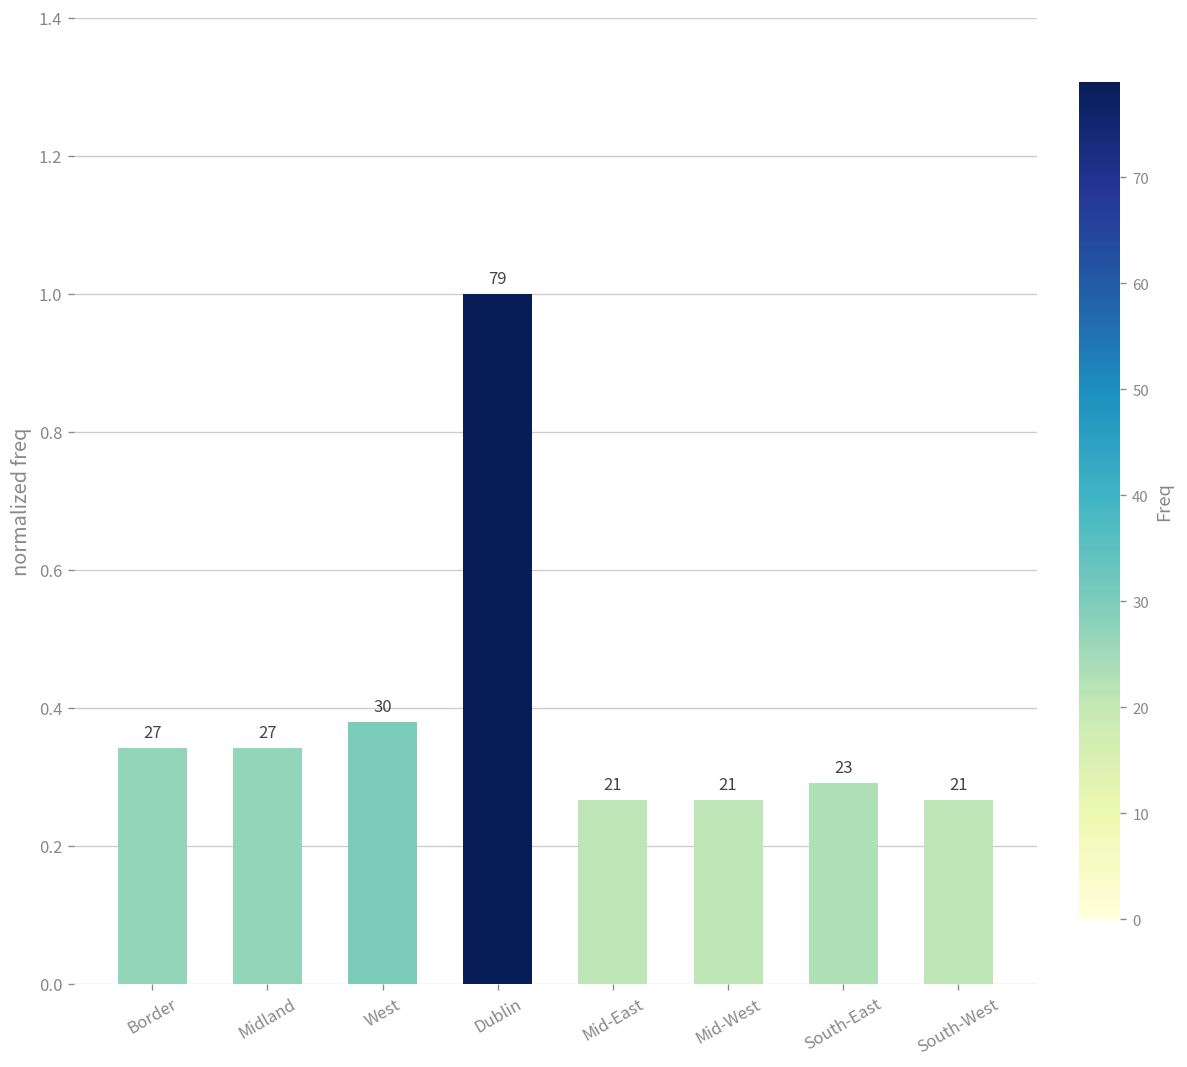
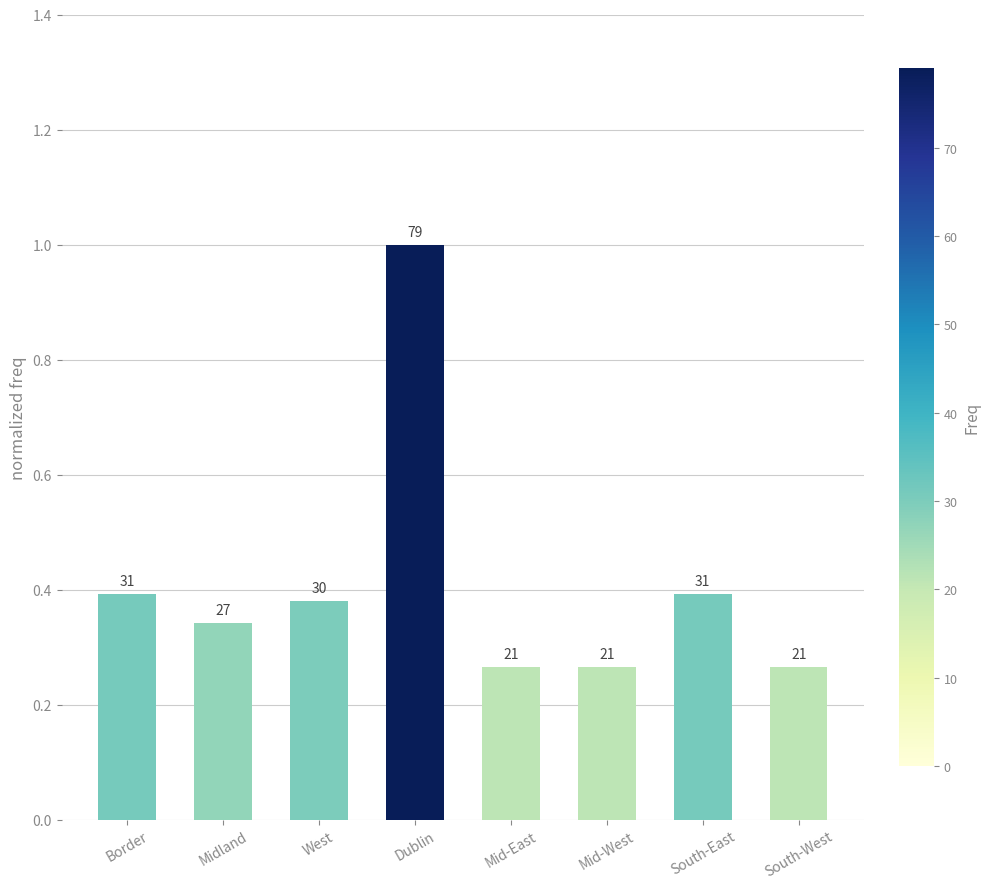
  {
-   "Border": 27,
-   "South-East": 23
+   "Border": 31,
+   "South-East": 31
  }
